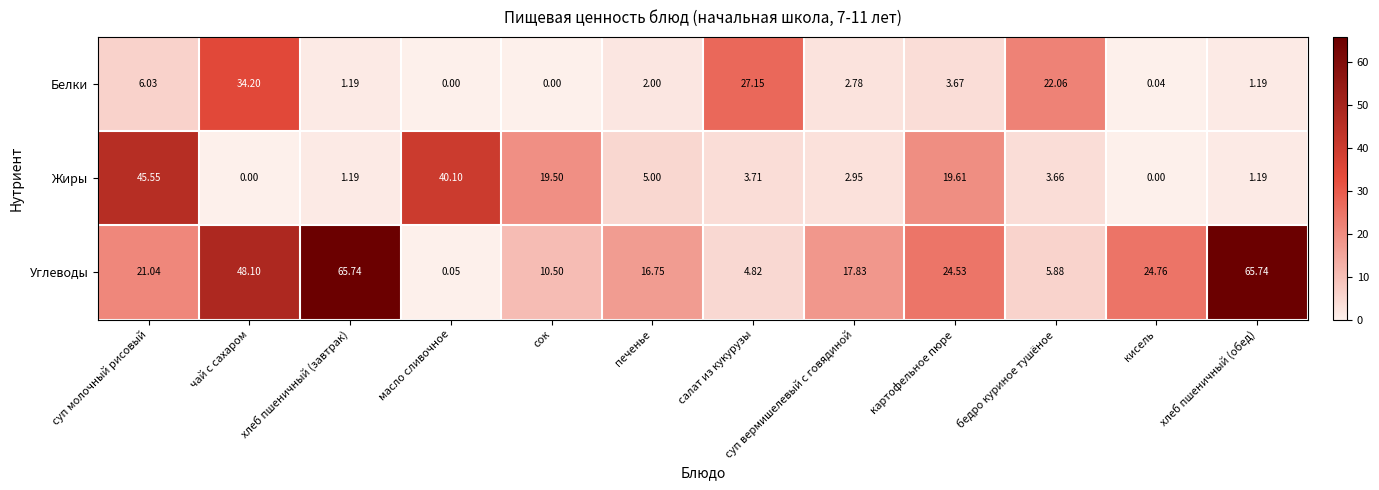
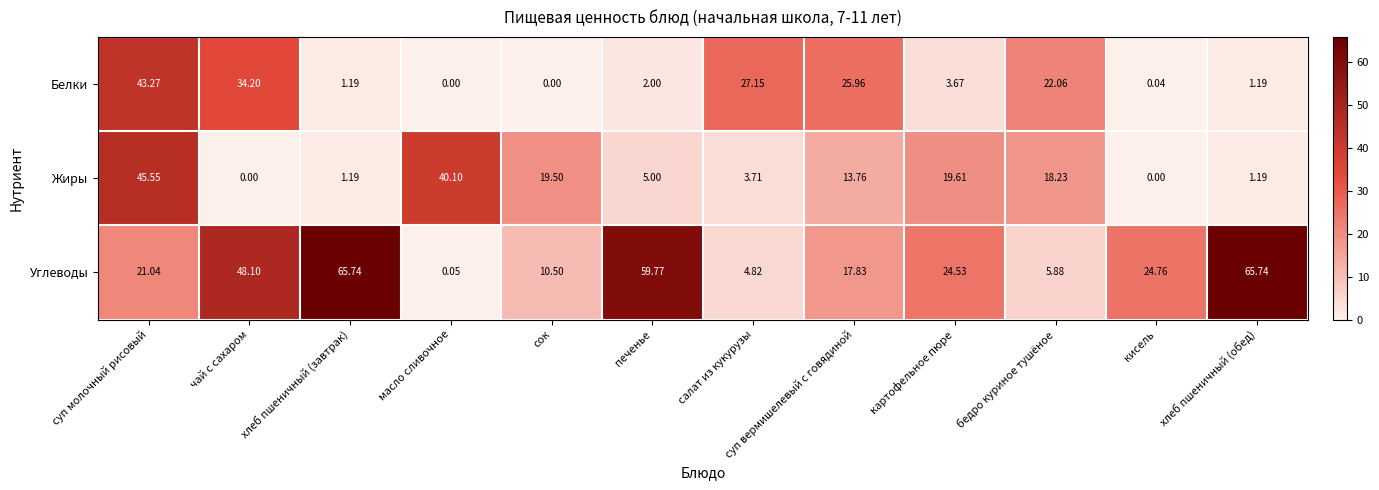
  {
    "Белки": {
-     "суп молочный рисовый": 6.03,
+     "суп молочный рисовый": 43.27,
      "чай с сахаром": 34.20,
      "хлеб пшеничный (завтрак)": 1.19,
      "масло сливочное": 0.00,
      "сок": 0.00,
      "печенье": 2.00,
      "салат из кукурузы": 27.15,
-     "суп вермишелевый с говядиной": 2.78,
+     "суп вермишелевый с говядиной": 25.96,
      "картофельное пюре": 3.67,
      "бедро куриное тушёное": 22.06,
      "кисель": 0.04,
      "хлеб пшеничный (обед)": 1.19
    },
    "Жиры": {
      "суп молочный рисовый": 45.55,
      "чай с сахаром": 0.00,
      "хлеб пшеничный (завтрак)": 1.19,
      "масло сливочное": 40.10,
      "сок": 19.50,
      "печенье": 5.00,
      "салат из кукурузы": 3.71,
-     "суп вермишелевый с говядиной": 2.95,
+     "суп вермишелевый с говядиной": 13.76,
      "картофельное пюре": 19.61,
-     "бедро куриное тушёное": 3.66,
+     "бедро куриное тушёное": 18.23,
      "кисель": 0.00,
      "хлеб пшеничный (обед)": 1.19
    },
    "Углеводы": {
      "суп молочный рисовый": 21.04,
      "чай с сахаром": 48.10,
      "хлеб пшеничный (завтрак)": 65.74,
      "масло сливочное": 0.05,
      "сок": 10.50,
-     "печенье": 16.75,
+     "печенье": 59.77,
      "салат из кукурузы": 4.82,
      "суп вермишелевый с говядиной": 17.83,
      "картофельное пюре": 24.53,
      "бедро куриное тушёное": 5.88,
      "кисель": 24.76,
      "хлеб пшеничный (обед)": 65.74
    }
  }
